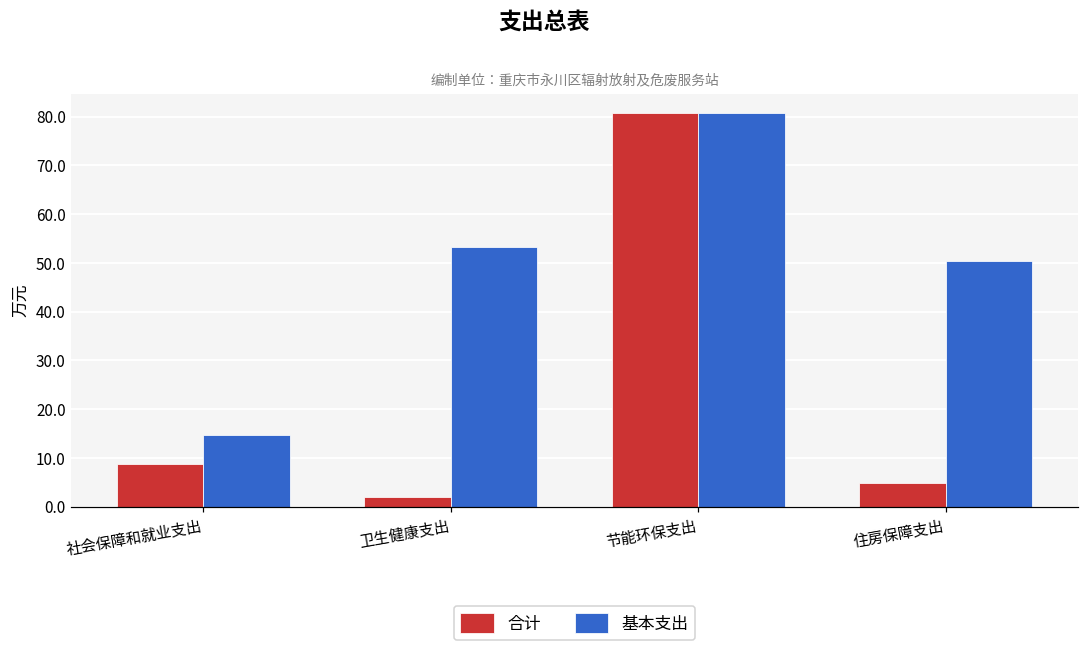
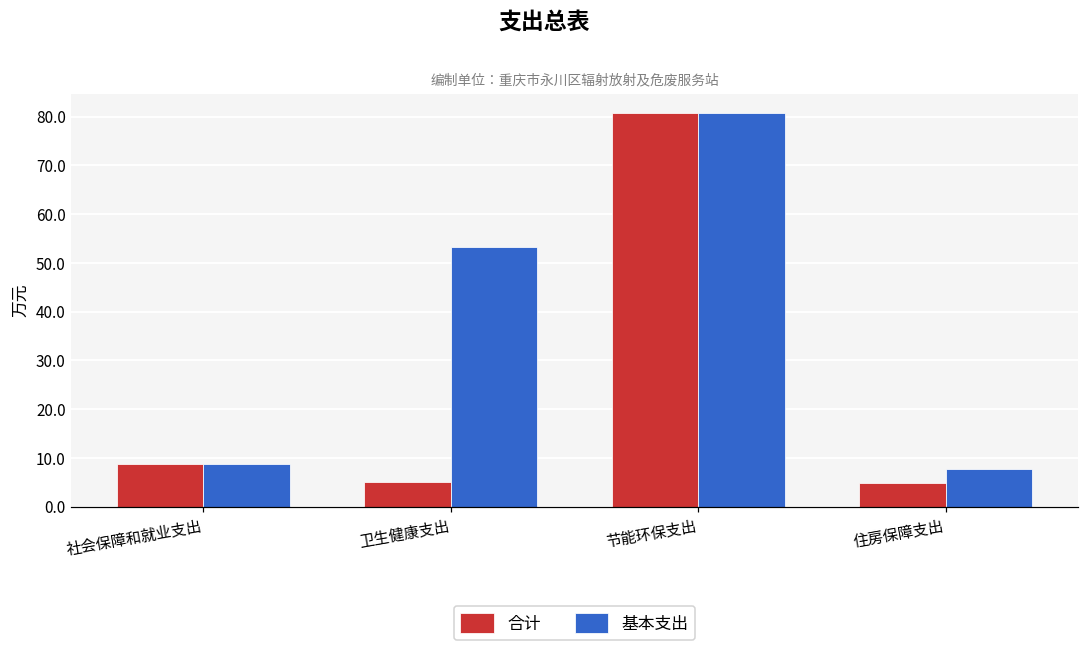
  {
    "合计": {
      "社会保障和就业支出": 9,
-     "卫生健康支出": 2,
+     "卫生健康支出": 5,
      "节能环保支出": 81,
      "住房保障支出": 5
    },
    "基本支出": {
-     "社会保障和就业支出": 15,
+     "社会保障和就业支出": 9,
      "卫生健康支出": 53,
      "节能环保支出": 81,
-     "住房保障支出": 50
+     "住房保障支出": 8
    }
  }
